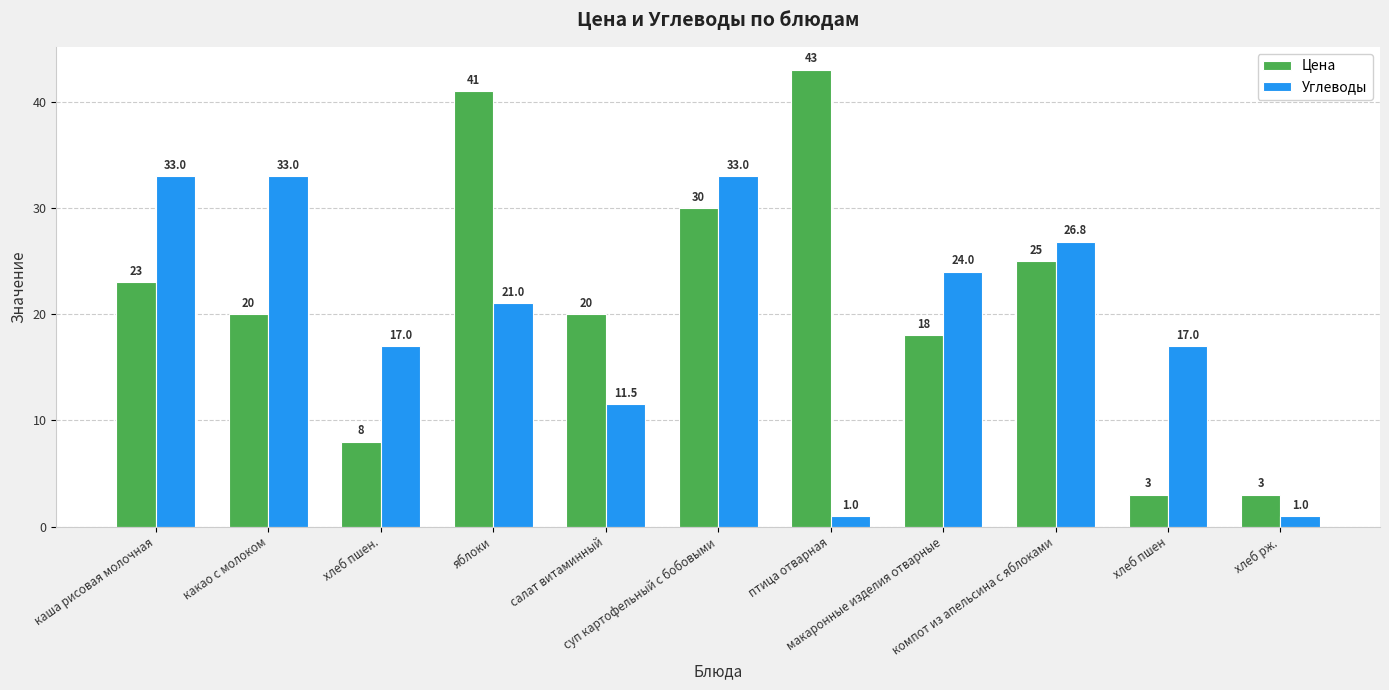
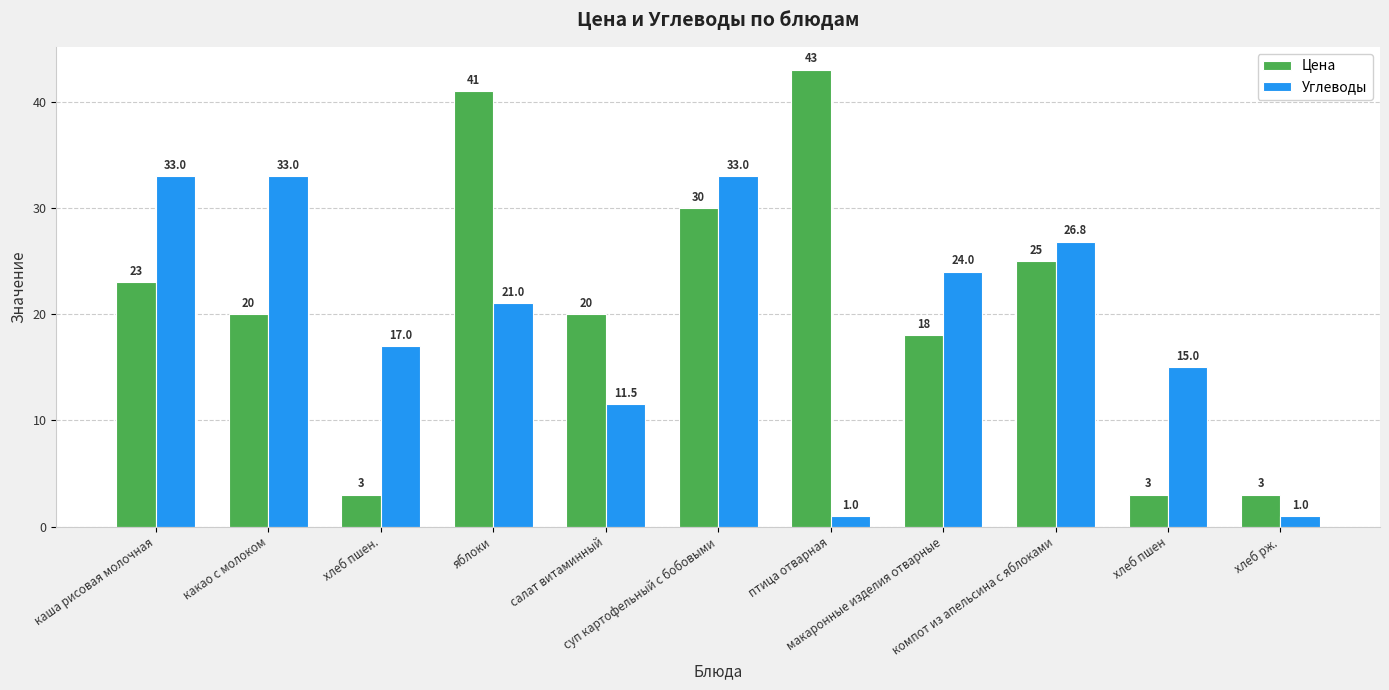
  {
    "Цена": {
      "каша рисовая молочная": 23,
      "какао с молоком": 20,
-     "хлеб пшен.": 8,
+     "хлеб пшен.": 3,
      "яблоки": 41,
      "салат витаминный": 20,
      "суп картофельный с бобовыми": 30,
      "птица отварная": 43,
      "макаронные изделия отварные": 18,
      "компот из апельсина с яблоками": 25,
      "хлеб пшен": 3,
      "хлеб рж.": 3
    },
    "Углеводы": {
      "каша рисовая молочная": 33.0,
      "какао с молоком": 33.0,
      "хлеб пшен.": 17.0,
      "яблоки": 21.0,
      "салат витаминный": 11.5,
      "суп картофельный с бобовыми": 33.0,
      "птица отварная": 1.0,
      "макаронные изделия отварные": 24.0,
      "компот из апельсина с яблоками": 26.8,
-     "хлеб пшен": 17.0,
+     "хлеб пшен": 15.0,
      "хлеб рж.": 1.0
    }
  }
